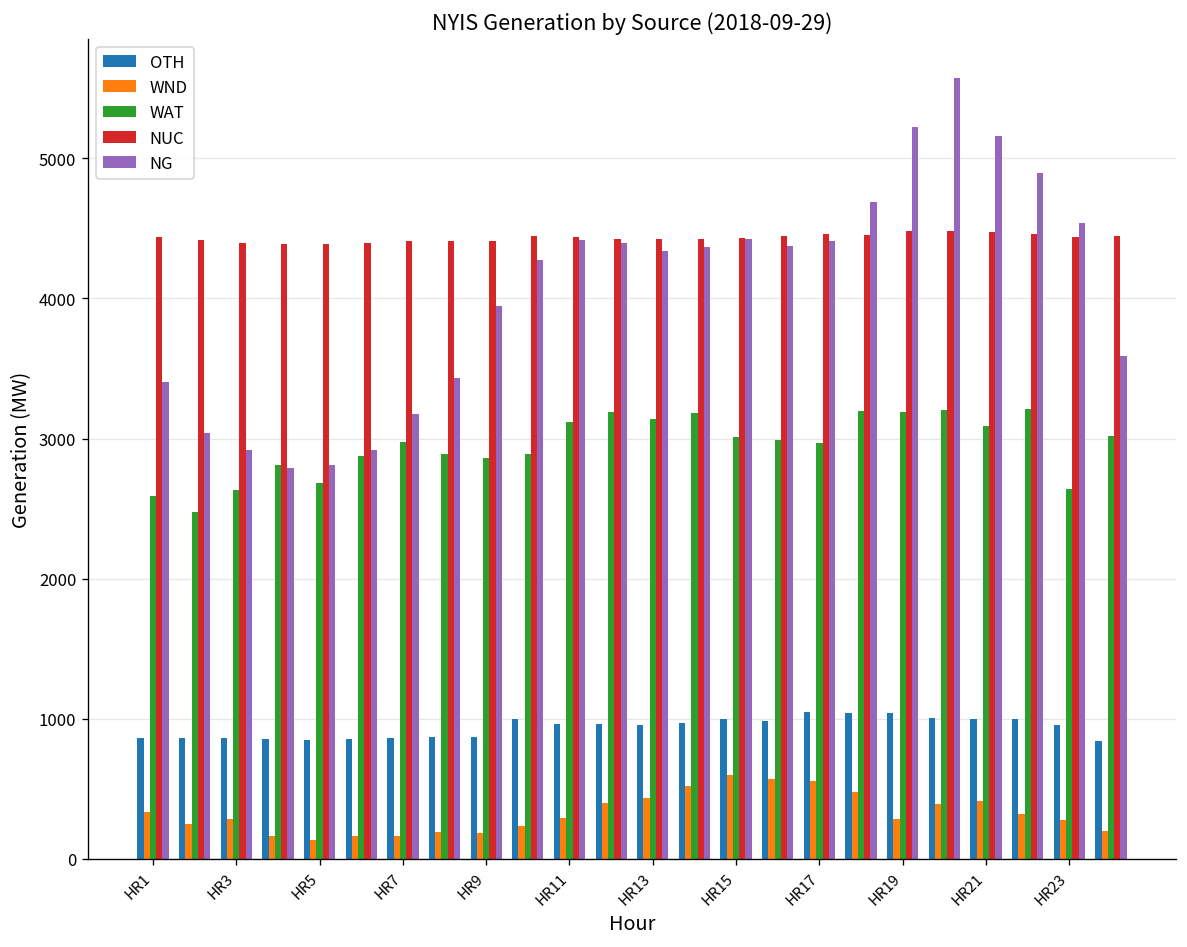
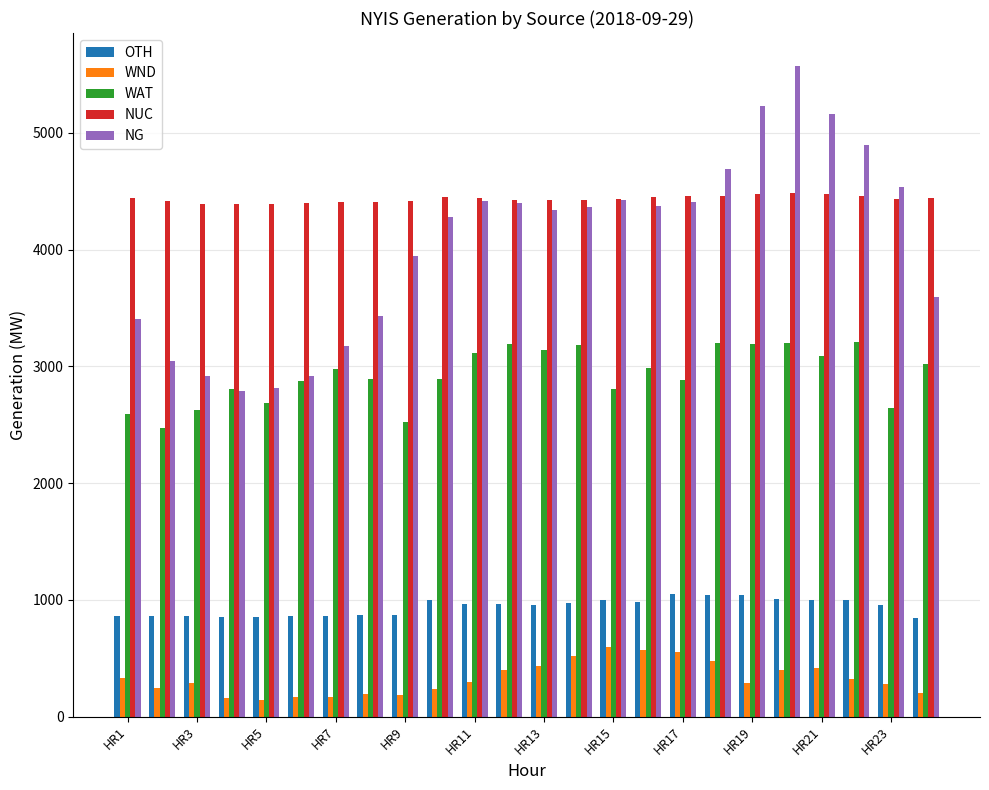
  {
    "WAT": {
      "HR1": 2590,
      "HR3": 2630,
      "HR5": 2680,
      "HR7": 2980,
-     "HR9": 2860,
+     "HR9": 2520,
      "HR11": 3120,
      "HR13": 3140,
-     "HR15": 3010,
-     "HR17": 2970,
+     "HR15": 2800,
+     "HR17": 2880,
      "HR19": 3190,
      "HR21": 3090,
      "HR23": 2640
    }
  }
